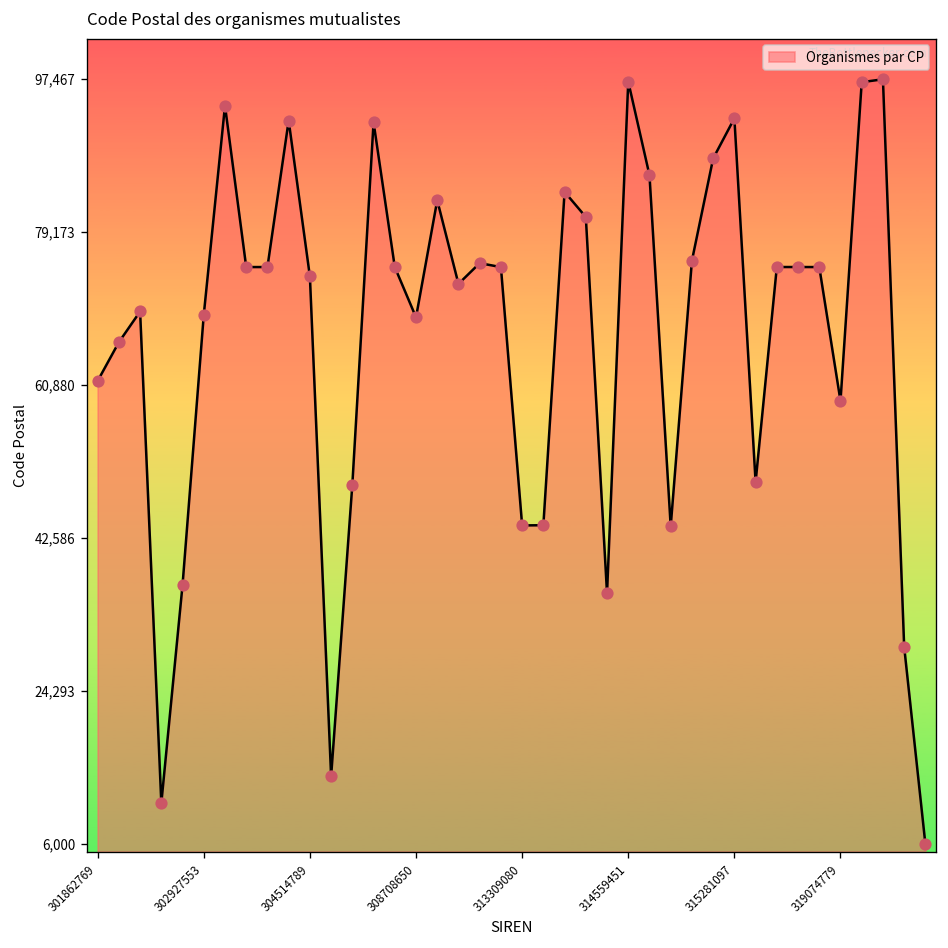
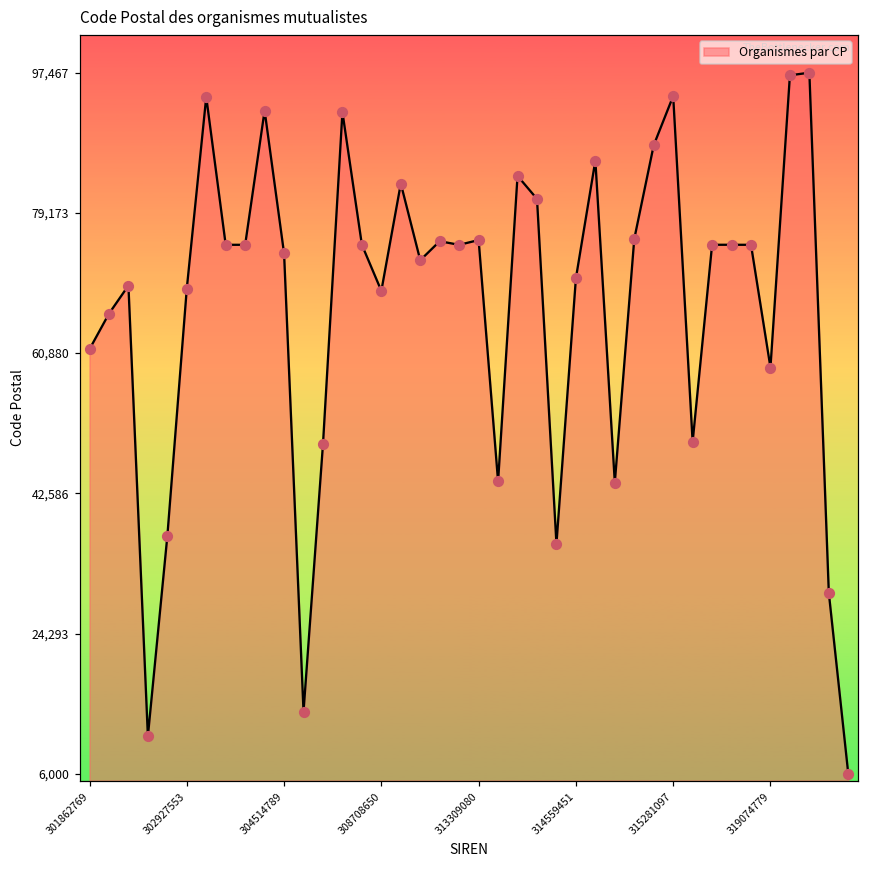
  {
    "301862769": "61,000",
    "302927553": "69,000",
    "304514789": "74,000",
    "308708650": "69,000",
-   "313309080": "44,000",
-   "314559451": "97,000",
-   "315281097": "93,000",
+   "313309080": "76,000",
+   "314559451": "71,000",
+   "315281097": "94,000",
    "319074779": "59,000"
  }
